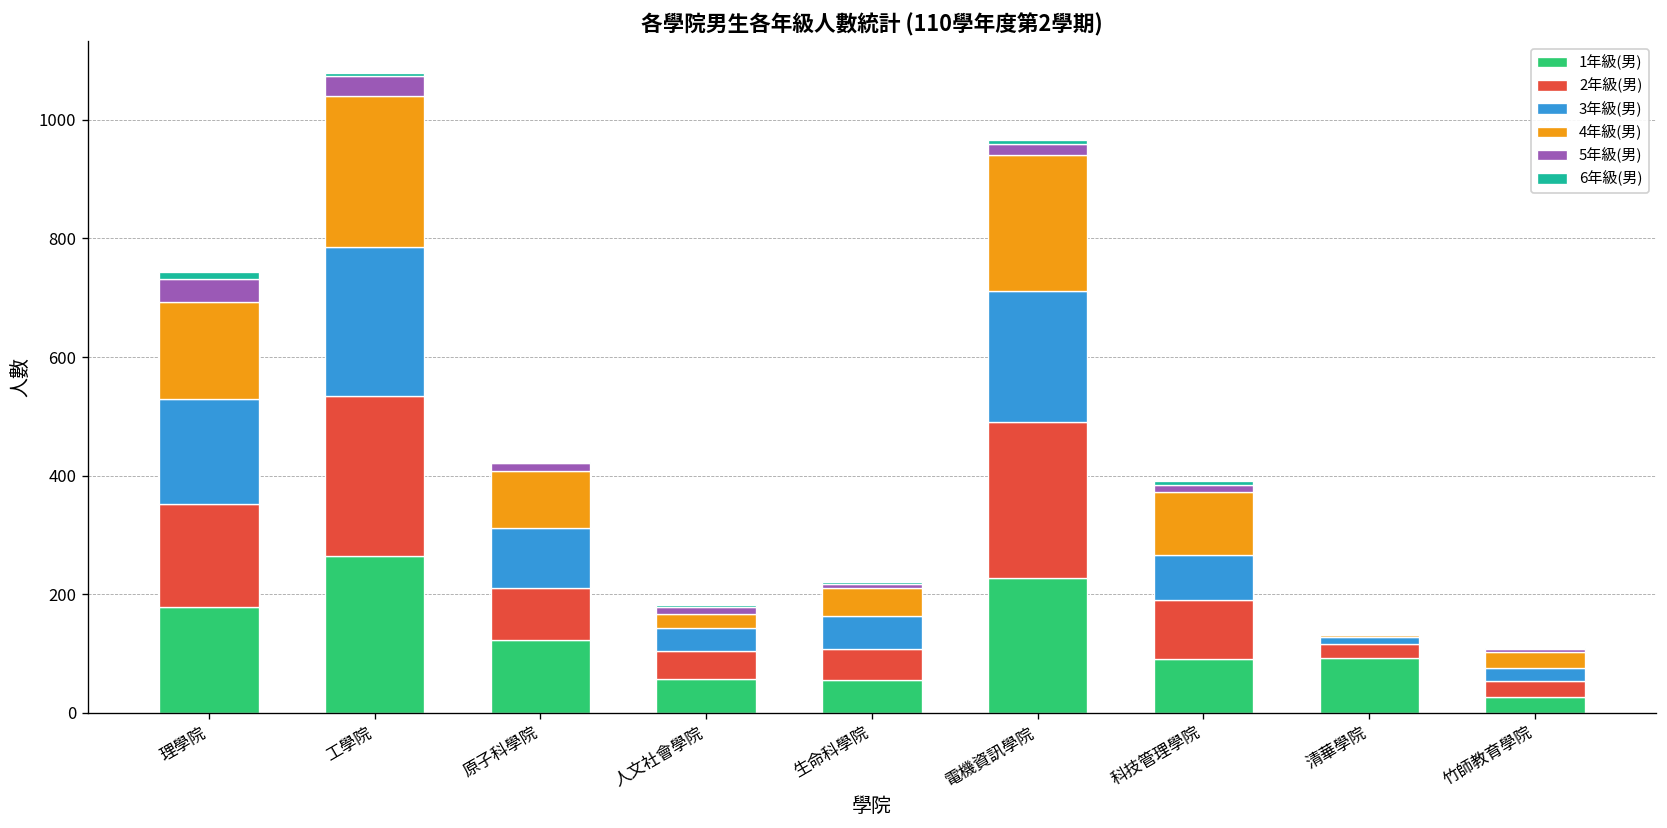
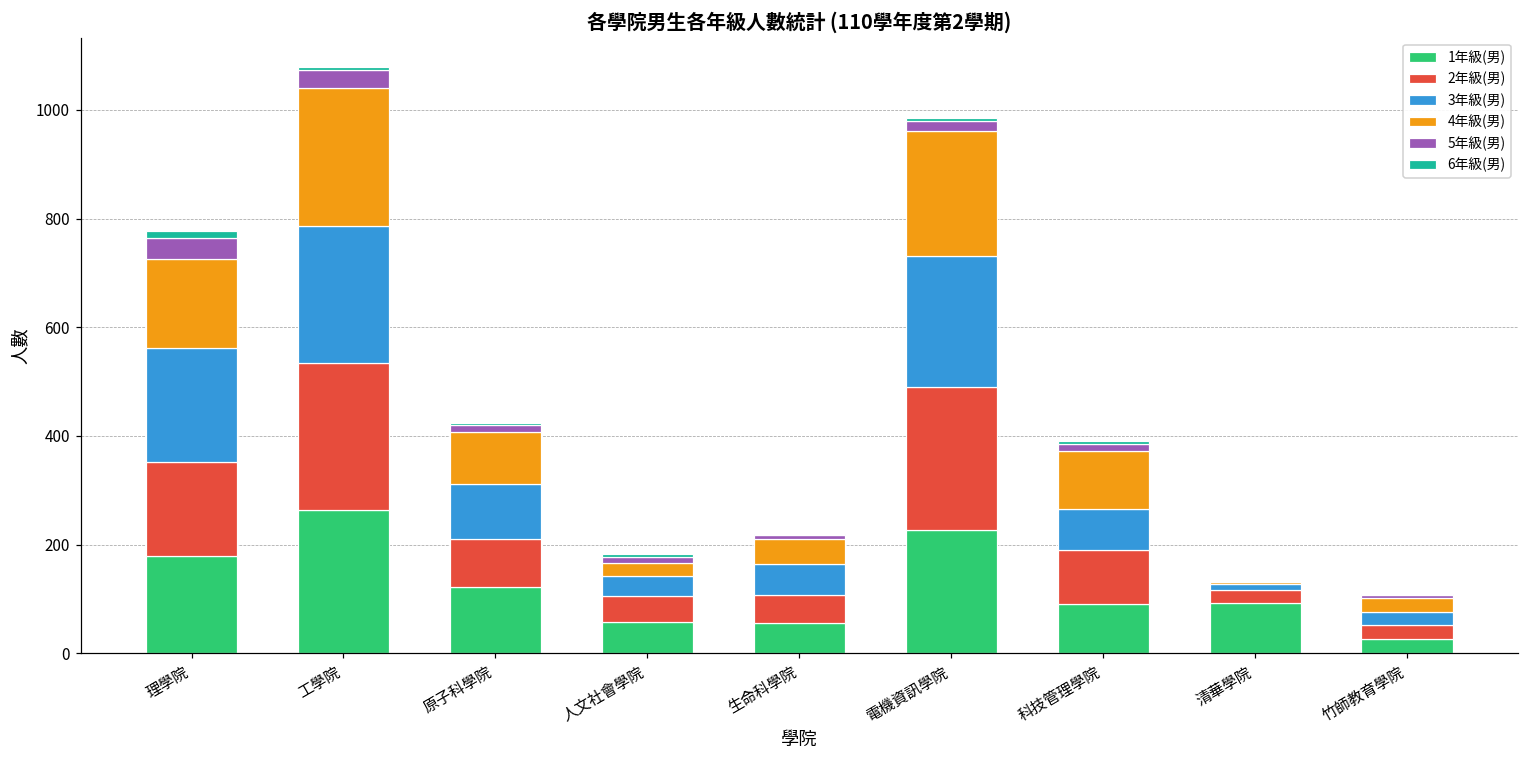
  {
    "2年級(男)": {
      "理學院": 170,
      "工學院": 270,
      "原子科學院": 90,
      "人文社會學院": 50,
      "生命科學院": 50,
      "電機資訊學院": 260,
      "科技管理學院": 100,
      "清華學院": 20,
      "竹師教育學院": 30
    },
    "3年級(男)": {
-     "理學院": 180,
+     "理學院": 210,
      "工學院": 250,
      "原子科學院": 100,
      "人文社會學院": 40,
      "生命科學院": 60,
-     "電機資訊學院": 220,
+     "電機資訊學院": 240,
      "科技管理學院": 80,
      "清華學院": 10,
      "竹師教育學院": 20
    },
    "4年級(男)": {
      "理學院": 160,
      "工學院": 260,
      "原子科學院": 100,
      "人文社會學院": 20,
      "生命科學院": 50,
      "電機資訊學院": 230,
      "科技管理學院": 110,
      "竹師教育學院": 30
    },
    "5年級(男)": {
      "理學院": 40,
      "工學院": 30,
      "原子科學院": 10,
      "人文社會學院": 10,
      "生命科學院": 10,
      "電機資訊學院": 20,
      "科技管理學院": 10,
      "清華學院": 0,
      "竹師教育學院": 10
    }
  }
